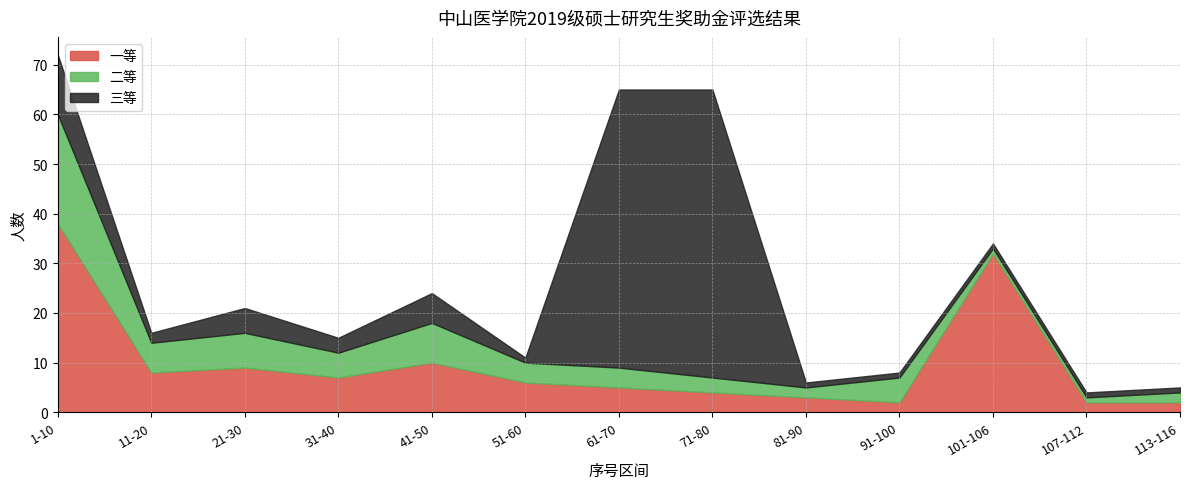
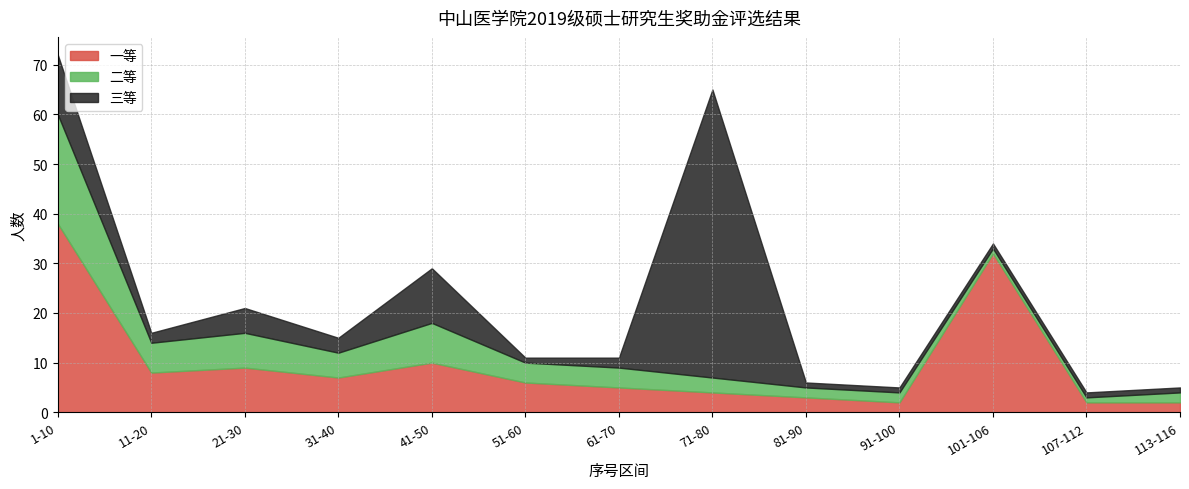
  {
    "一等": {
      "1-10": 38,
      "11-20": 8,
      "21-30": 9,
      "31-40": 7,
      "41-50": 10,
      "51-60": 6,
      "61-70": 5,
      "71-80": 4,
      "81-90": 3,
      "91-100": 2,
      "101-106": 32,
      "107-112": 2,
      "113-116": 2
    },
    "二等": {
      "1-10": 22,
      "11-20": 6,
      "21-30": 7,
      "31-40": 5,
      "41-50": 8,
      "51-60": 4,
      "61-70": 4,
      "71-80": 3,
      "81-90": 2,
-     "91-100": 5,
+     "91-100": 2,
      "101-106": 1,
      "107-112": 1,
      "113-116": 2
    },
    "三等": {
      "1-10": 12,
      "11-20": 2,
      "21-30": 5,
      "31-40": 3,
-     "41-50": 6,
+     "41-50": 11,
      "51-60": 1,
-     "61-70": 56,
+     "61-70": 2,
      "71-80": 58,
      "81-90": 1,
      "91-100": 1,
      "101-106": 1,
      "107-112": 1,
      "113-116": 1
    }
  }
